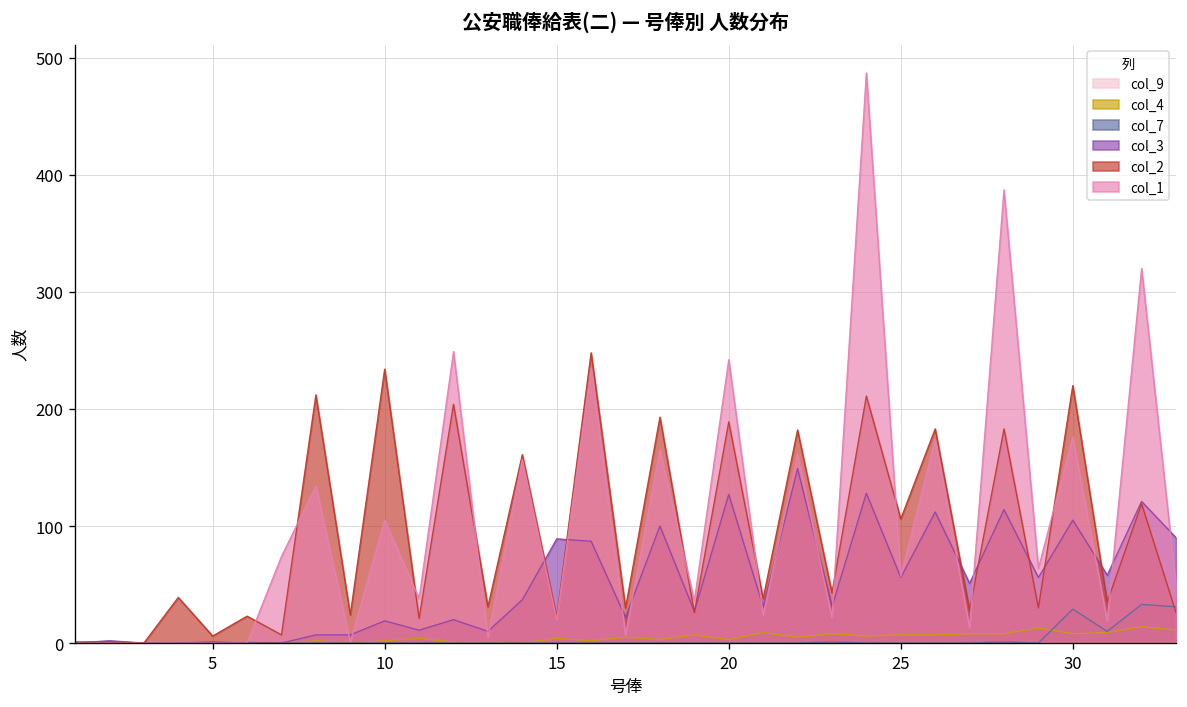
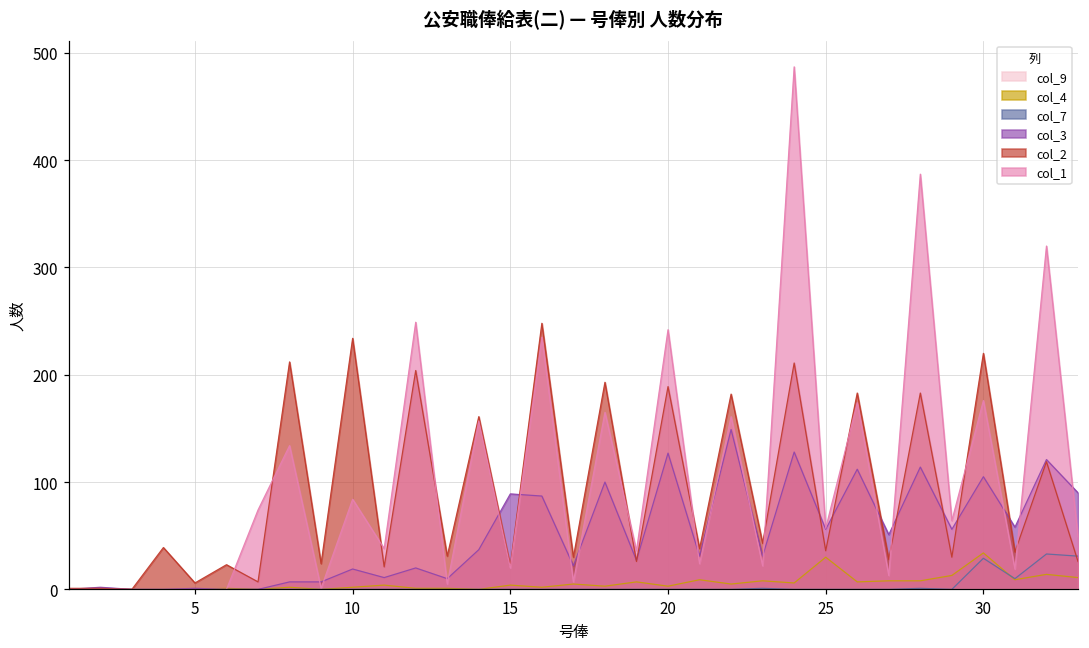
  {
    "col_9": {
      "30": 0
    },
    "col_4": {
      "15": 0,
      "20": 0,
-     "25": 10,
-     "30": 10
+     "25": 30,
+     "30": 30
    },
    "col_7": {
      "30": 30
    },
    "col_3": {
      "10": 20,
      "15": 90,
      "20": 130,
      "30": 110
    },
    "col_2": {
      "5": 10,
      "10": 230,
      "20": 190,
-     "25": 110,
+     "25": 40,
      "30": 220
    },
    "col_1": {
-     "10": 110,
+     "10": 80,
      "20": 240,
      "30": 180
    }
  }
